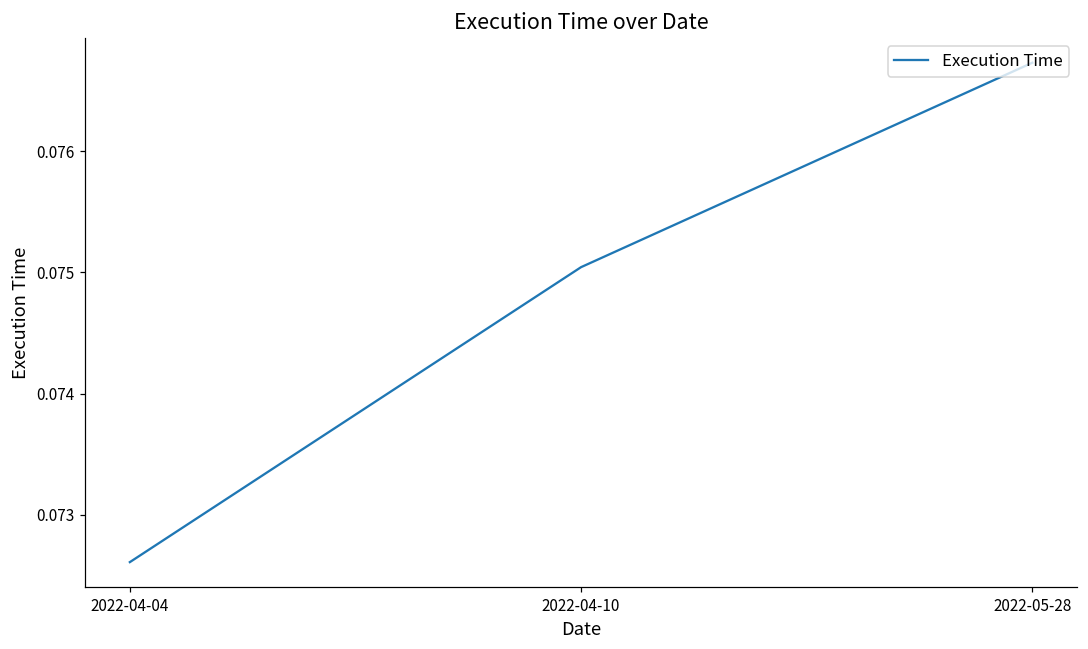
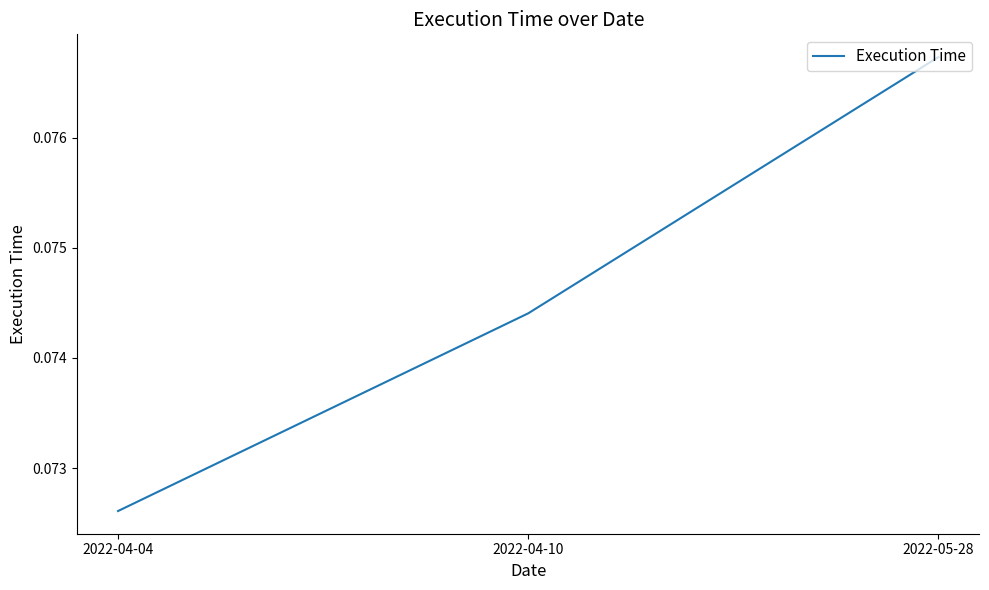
  {
    "2022-04-04": 0.07261,
-   "2022-04-10": 0.07504
+   "2022-04-10": 0.07440
  }
